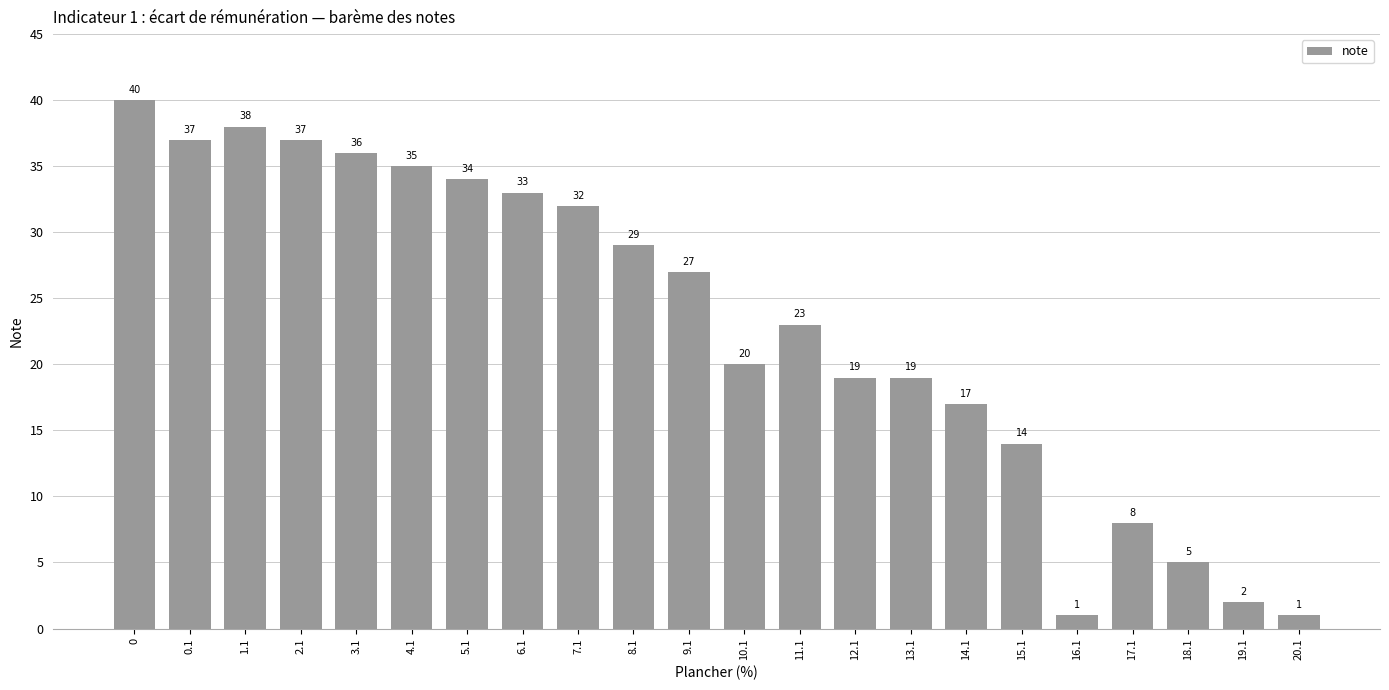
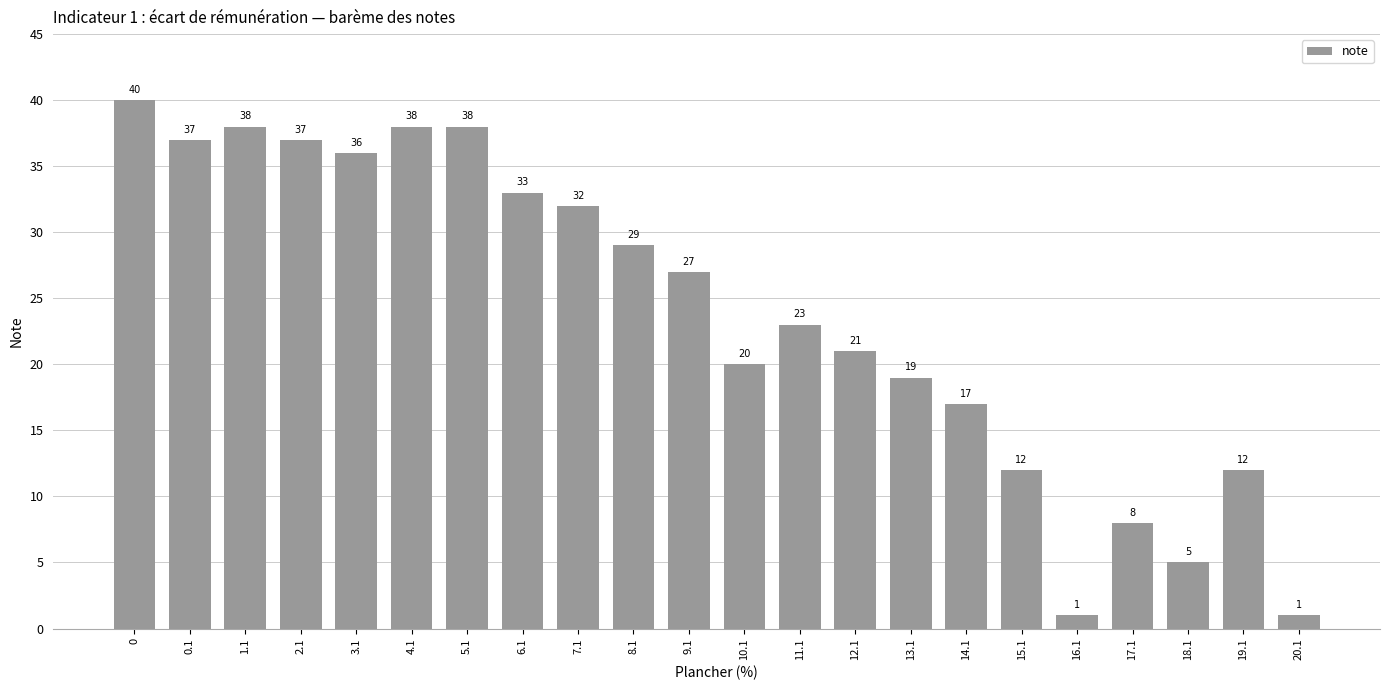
  {
    "0": 40,
    "0.1": 37,
    "1.1": 38,
    "2.1": 37,
    "3.1": 36,
-   "4.1": 35,
-   "5.1": 34,
+   "4.1": 38,
+   "5.1": 38,
    "6.1": 33,
    "7.1": 32,
    "8.1": 29,
    "9.1": 27,
    "10.1": 20,
    "11.1": 23,
-   "12.1": 19,
+   "12.1": 21,
    "13.1": 19,
    "14.1": 17,
-   "15.1": 14,
+   "15.1": 12,
    "16.1": 1,
    "17.1": 8,
    "18.1": 5,
-   "19.1": 2,
+   "19.1": 12,
    "20.1": 1
  }
